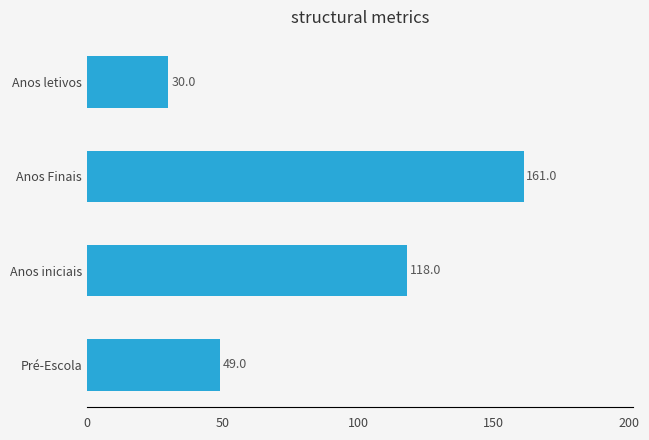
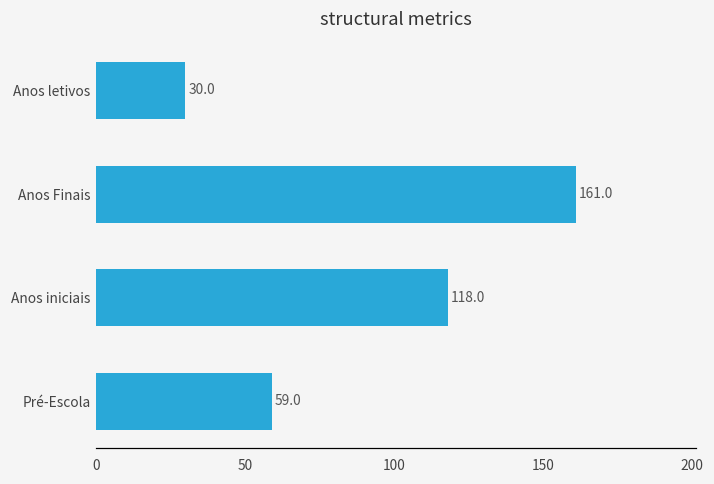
  {
    "Anos letivos": 30.0,
    "Anos Finais": 161.0,
    "Anos iniciais": 118.0,
-   "Pré-Escola": 49.0
+   "Pré-Escola": 59.0
  }
